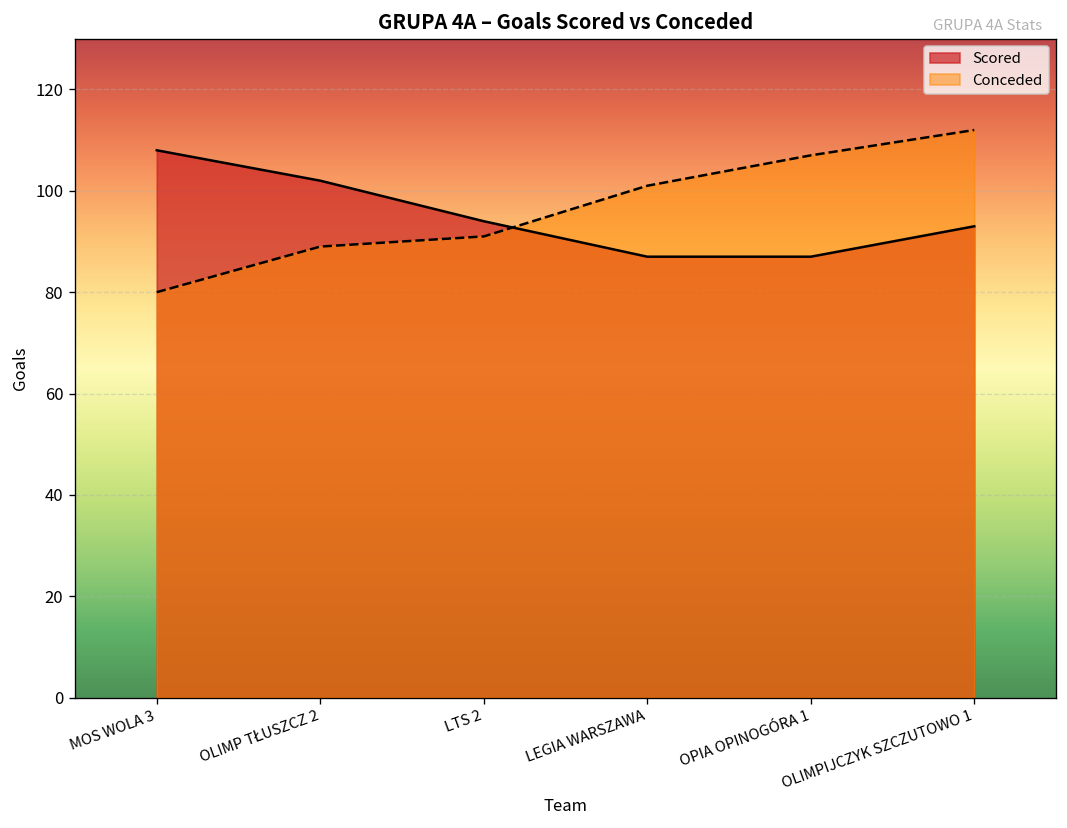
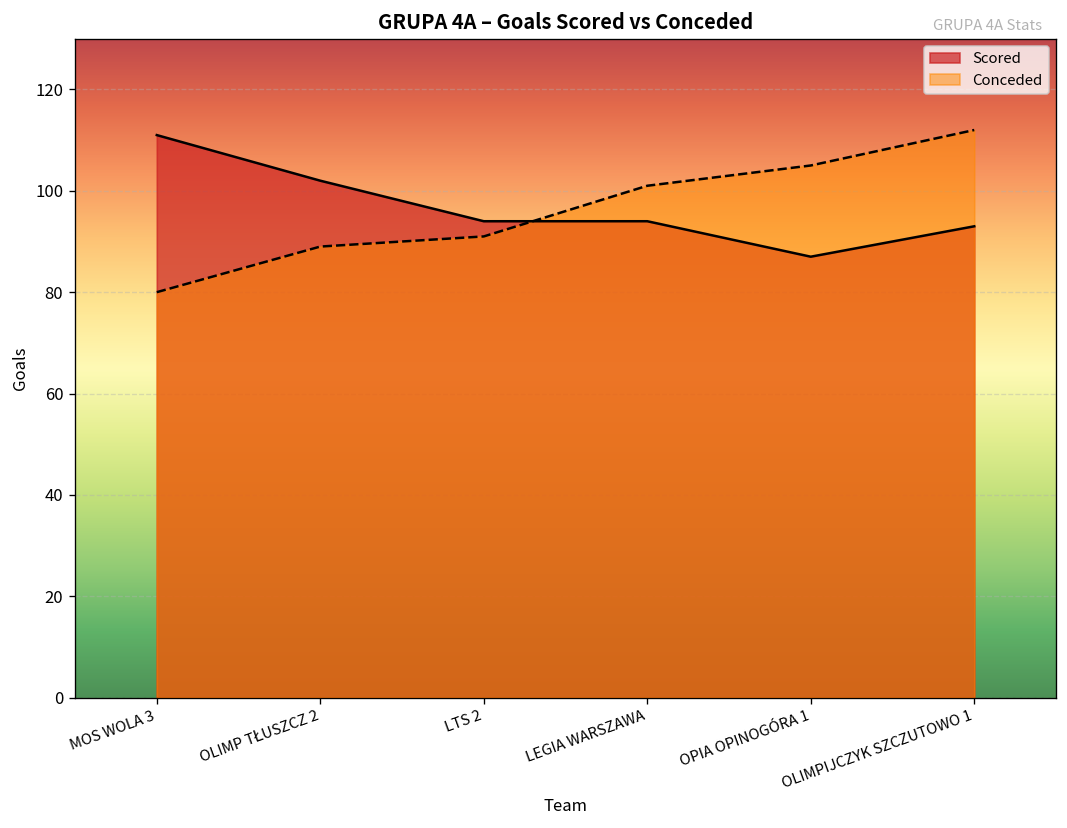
  {
    "Scored": {
-     "MOS WOLA 3": 108,
+     "MOS WOLA 3": 111,
      "OLIMP TŁUSZCZ 2": 102,
      "LTS 2": 94,
-     "LEGIA WARSZAWA": 87,
+     "LEGIA WARSZAWA": 94,
      "OPIA OPINOGÓRA 1": 87,
      "OLIMPIJCZYK SZCZUTOWO 1": 93
    },
    "Conceded": {
      "MOS WOLA 3": 80,
      "OLIMP TŁUSZCZ 2": 89,
      "LTS 2": 91,
      "LEGIA WARSZAWA": 101,
-     "OPIA OPINOGÓRA 1": 107,
+     "OPIA OPINOGÓRA 1": 105,
      "OLIMPIJCZYK SZCZUTOWO 1": 112
    }
  }
